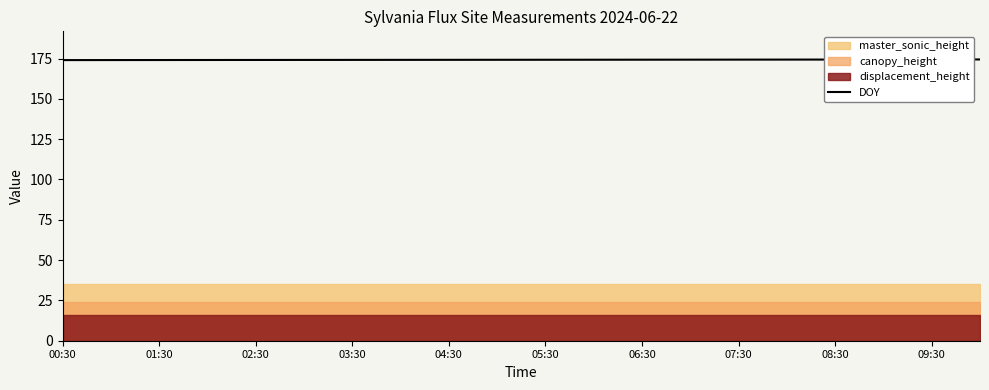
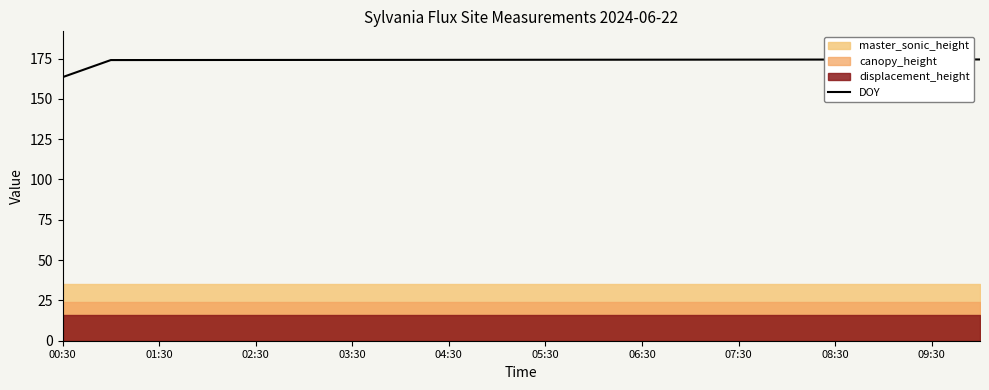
  {
    "DOY": {
-     "00:30": 174,
+     "00:30": 163,
      "01:30": 174,
      "02:30": 174,
      "03:30": 174,
      "04:30": 174,
      "05:30": 174,
      "06:30": 174,
      "07:30": 174
    }
  }
